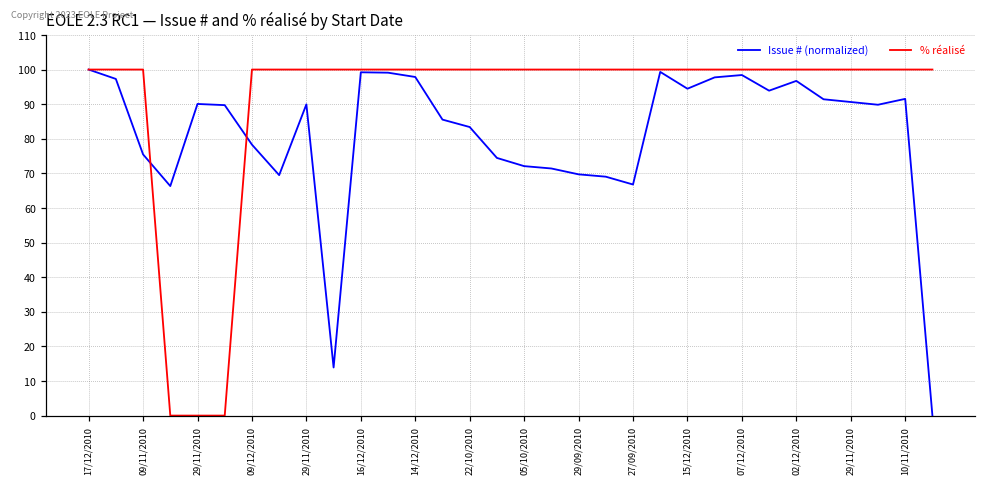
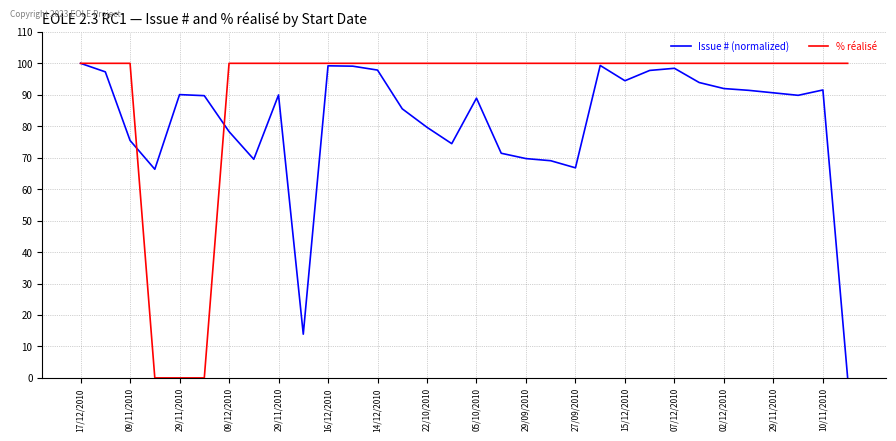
  {
    "Issue # (normalized)": {
      "09/11/2010": 75,
      "09/12/2010": 78,
-     "22/10/2010": 83,
-     "05/10/2010": 72,
+     "22/10/2010": 80,
+     "05/10/2010": 89,
      "15/12/2010": 94,
      "07/12/2010": 98,
-     "02/12/2010": 97,
+     "02/12/2010": 92,
      "10/11/2010": 92
    },
    "% réalisé": {
      "09/11/2010": 100,
      "09/12/2010": 100,
      "22/10/2010": 100,
      "05/10/2010": 100,
      "15/12/2010": 100,
      "07/12/2010": 100,
      "02/12/2010": 100,
      "10/11/2010": 100
    }
  }
